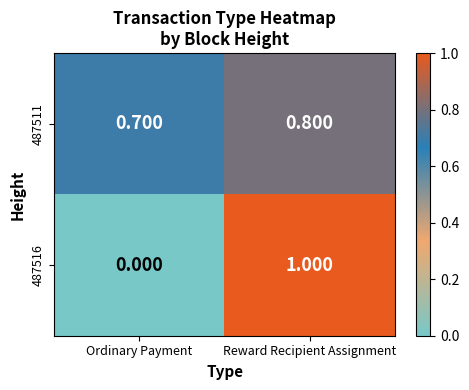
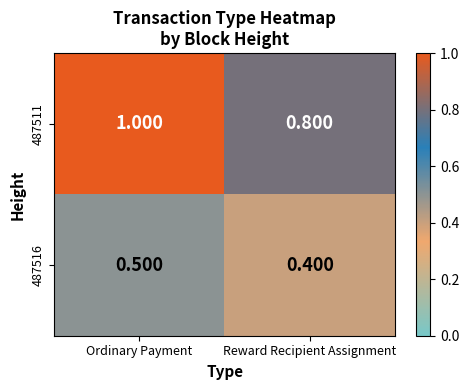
  {
    "487511": {
-     "Ordinary Payment": 0.700,
+     "Ordinary Payment": 1.000,
      "Reward Recipient Assignment": 0.800
    },
    "487516": {
-     "Ordinary Payment": 0.000,
-     "Reward Recipient Assignment": 1.000
+     "Ordinary Payment": 0.500,
+     "Reward Recipient Assignment": 0.400
    }
  }
